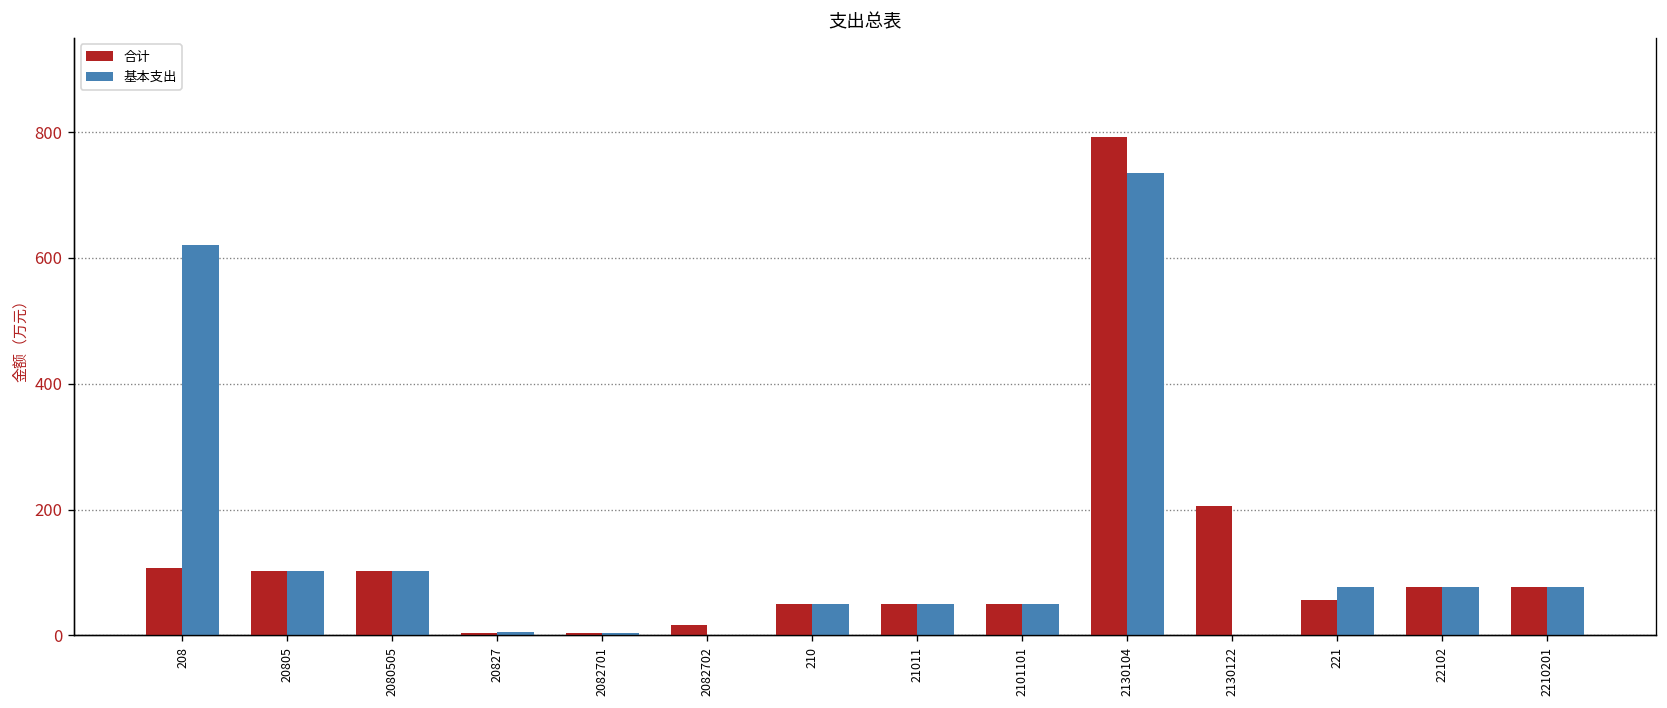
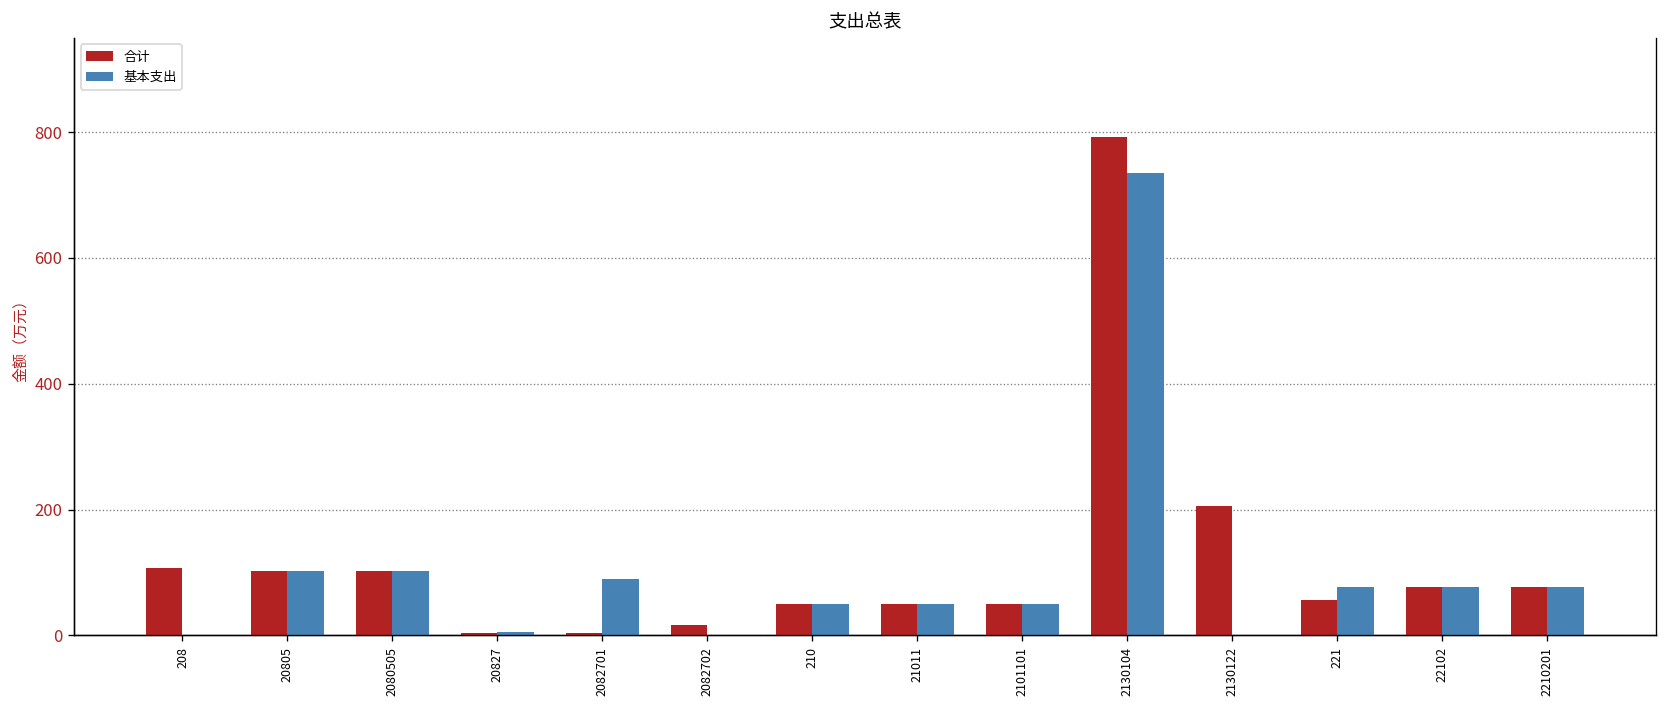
  {
    "合计": {
      "208": 110,
      "20805": 100,
      "2080505": 100,
      "2082702": 20,
      "210": 50,
      "21011": 50,
      "2101101": 50,
      "2130104": 790,
      "2130122": 210,
      "221": 60,
      "22102": 80,
      "2210201": 80
    },
    "基本支出": {
-     "208": 620,
+     "208": 0,
      "20805": 100,
      "2080505": 100,
      "20827": 0,
-     "2082701": 0,
+     "2082701": 90,
      "210": 50,
      "21011": 50,
      "2101101": 50,
      "2130104": 740,
      "2130122": 0,
      "221": 80,
      "22102": 80,
      "2210201": 80
    }
  }
